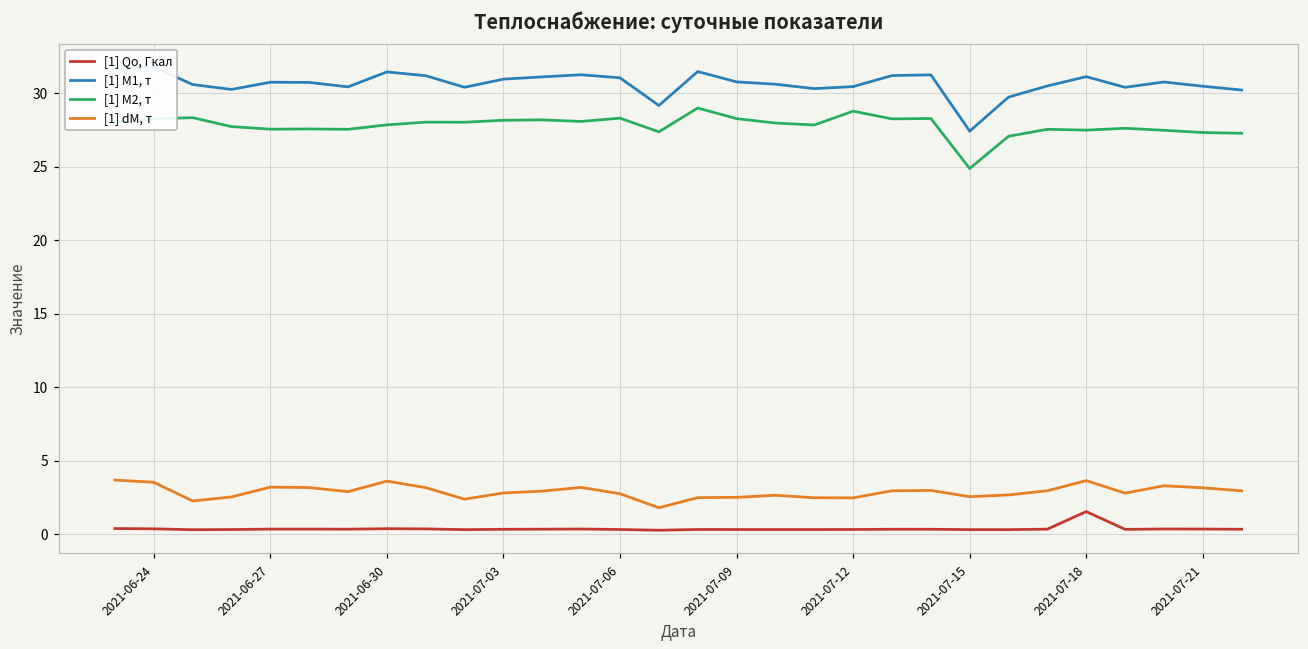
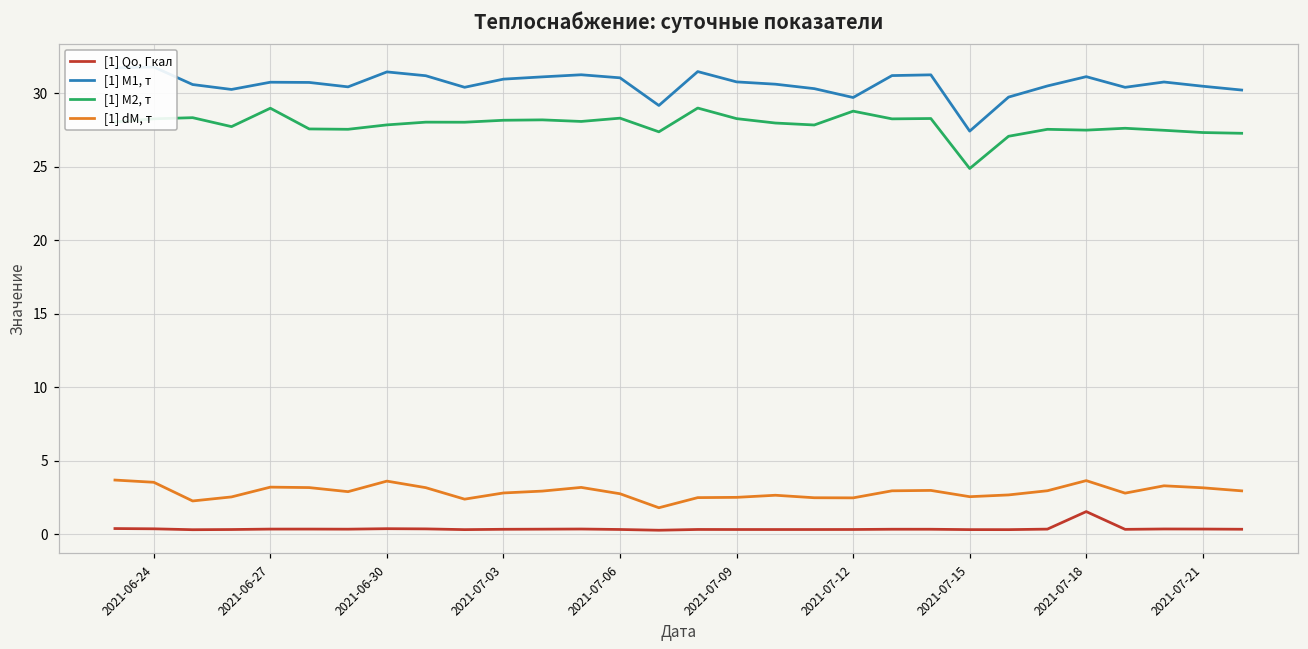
  {
    "[1] Qo, Гкал": {
      "2021-06-24": 0.4,
      "2021-06-27": 0.3,
      "2021-06-30": 0.4,
      "2021-07-03": 0.3,
      "2021-07-06": 0.3,
      "2021-07-09": 0.3,
      "2021-07-12": 0.3,
      "2021-07-15": 0.3,
      "2021-07-18": 1.5,
      "2021-07-21": 0.3
    },
    "[1] M1, т": {
      "2021-06-27": 30.7,
      "2021-06-30": 31.4,
      "2021-07-03": 31.0,
      "2021-07-06": 31.0,
      "2021-07-09": 30.8,
-     "2021-07-12": 30.4,
+     "2021-07-12": 29.7,
      "2021-07-15": 27.4,
      "2021-07-18": 31.1,
      "2021-07-21": 30.5
    },
    "[1] M2, т": {
-     "2021-06-27": 27.6,
+     "2021-06-27": 29.0,
      "2021-06-30": 27.8,
      "2021-07-03": 28.2,
      "2021-07-06": 28.3,
      "2021-07-09": 28.3,
      "2021-07-12": 28.8,
      "2021-07-15": 24.9,
      "2021-07-18": 27.5,
      "2021-07-21": 27.3
    },
    "[1] dM, т": {
      "2021-06-24": 3.5,
      "2021-06-27": 3.2,
      "2021-06-30": 3.6,
      "2021-07-03": 2.8,
      "2021-07-06": 2.7,
      "2021-07-09": 2.5,
      "2021-07-12": 2.5,
      "2021-07-15": 2.5,
      "2021-07-18": 3.6,
      "2021-07-21": 3.2
    }
  }
